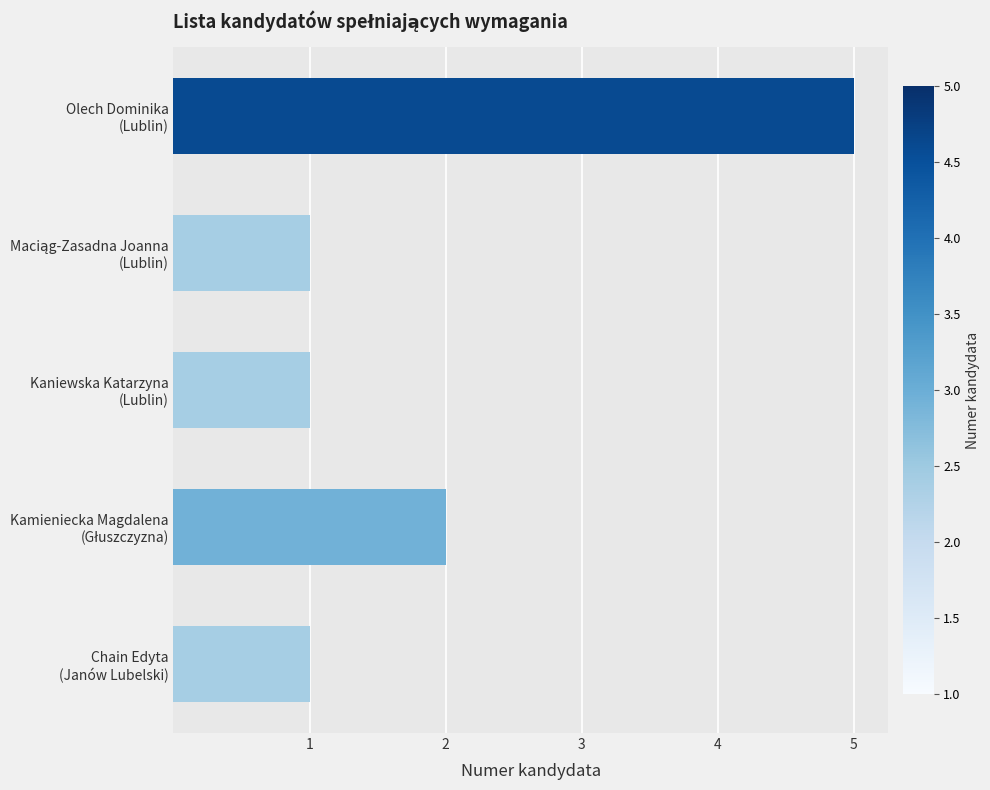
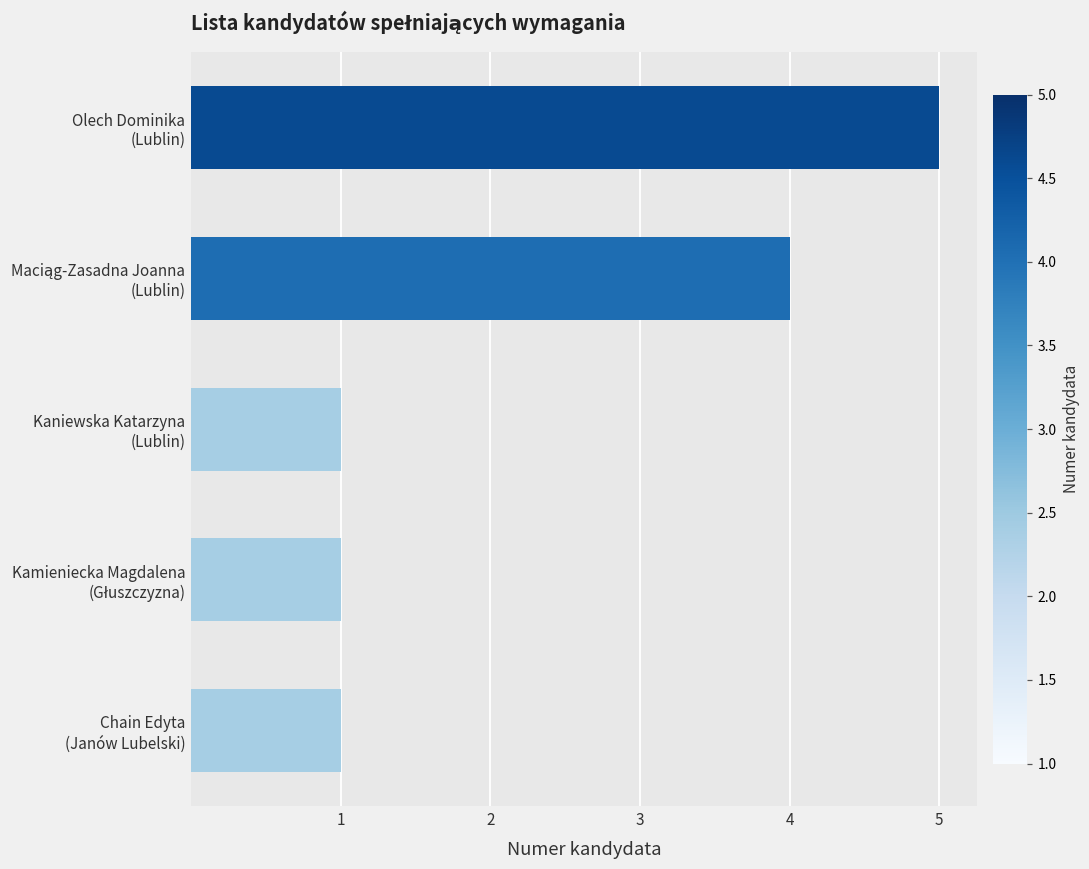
  {
    "Olech Dominika (Lublin)": 5,
-   "Maciąg-Zasadna Joanna (Lublin)": 1,
+   "Maciąg-Zasadna Joanna (Lublin)": 4,
    "Kaniewska Katarzyna (Lublin)": 1,
-   "Kamieniecka Magdalena (Głuszczyzna)": 2,
+   "Kamieniecka Magdalena (Głuszczyzna)": 1,
    "Chain Edyta (Janów Lubelski)": 1
  }
